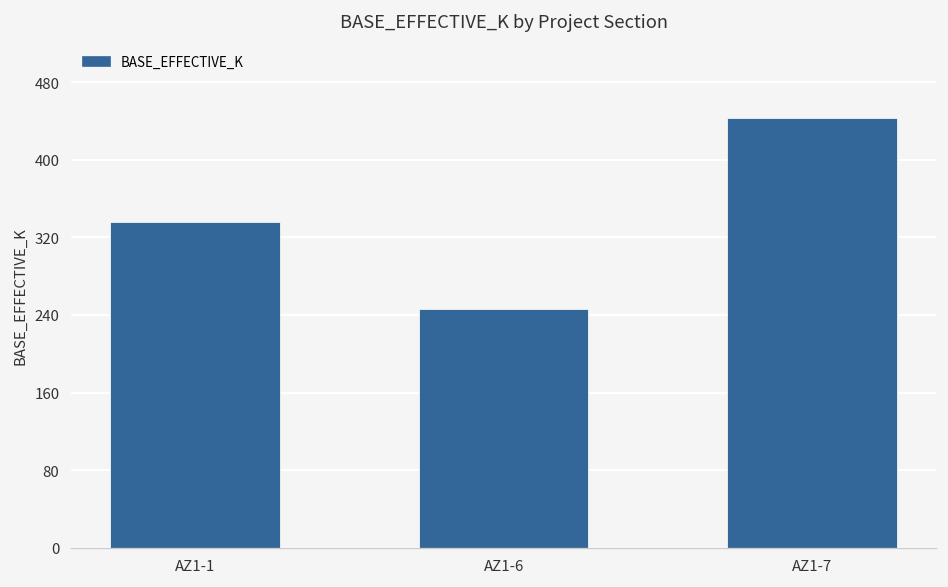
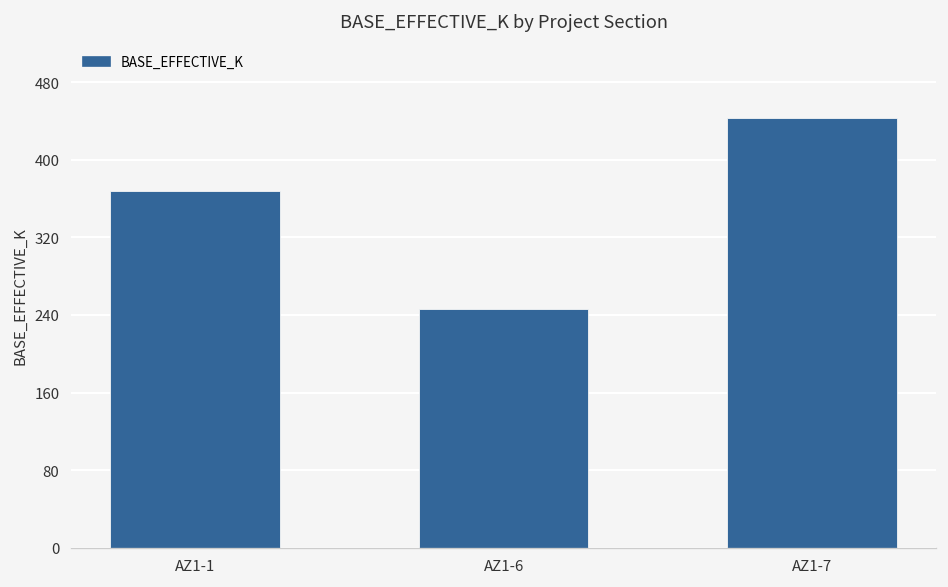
  {
-   "AZ1-1": 340,
+   "AZ1-1": 370,
    "AZ1-6": 250,
    "AZ1-7": 440
  }
